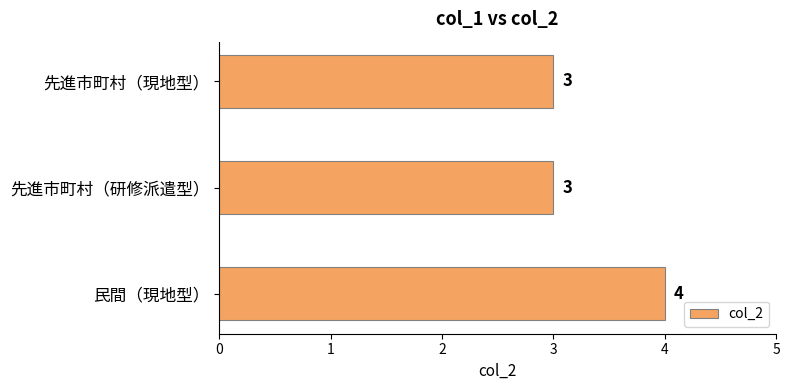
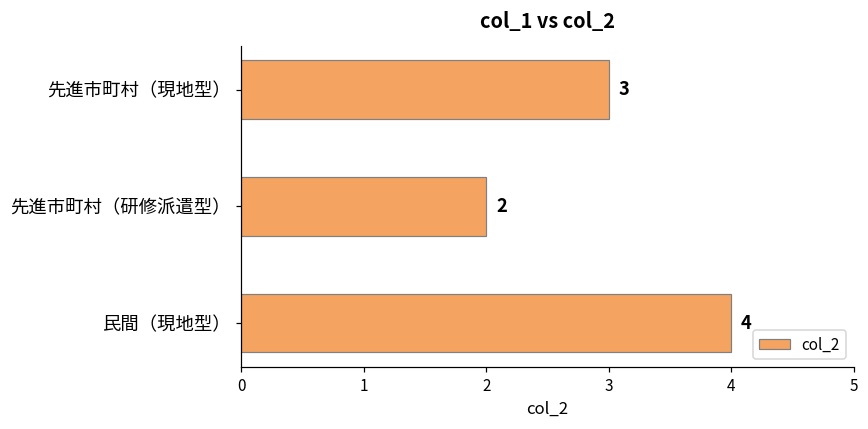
  {
    "先進市町村（現地型）": 3,
-   "先進市町村（研修派遣型）": 3,
+   "先進市町村（研修派遣型）": 2,
    "民間（現地型）": 4
  }
